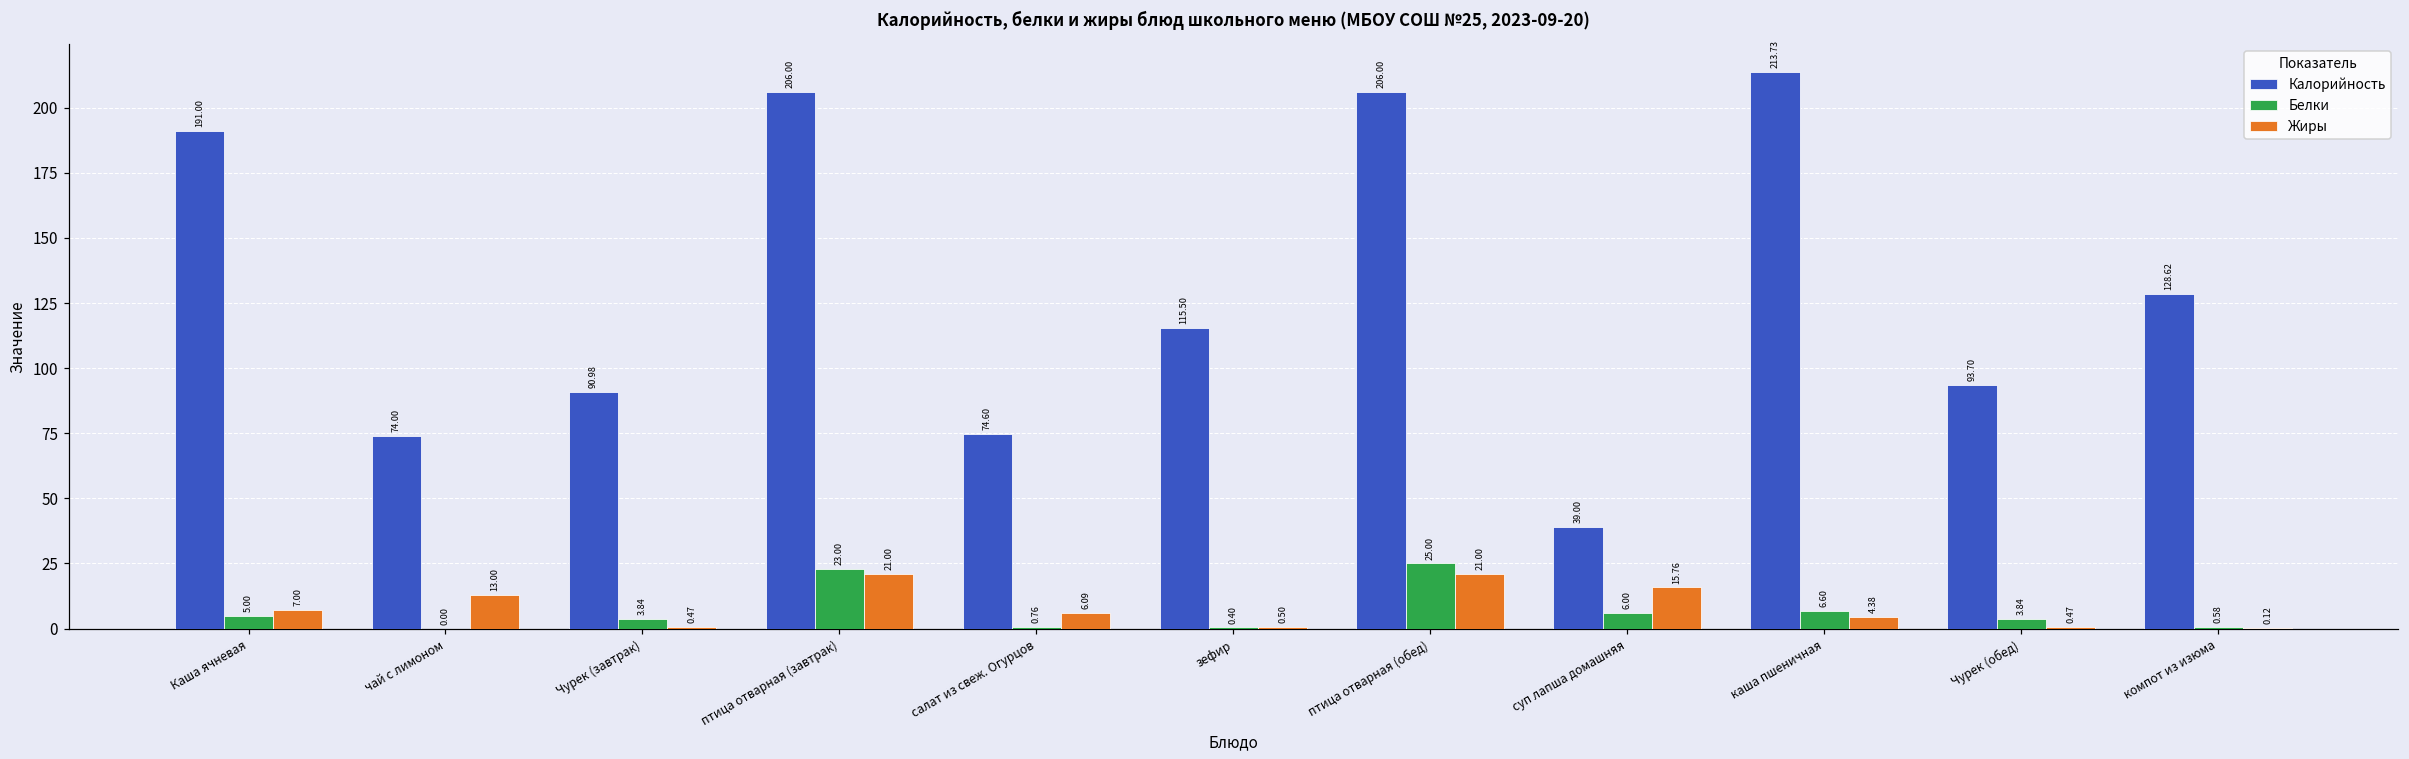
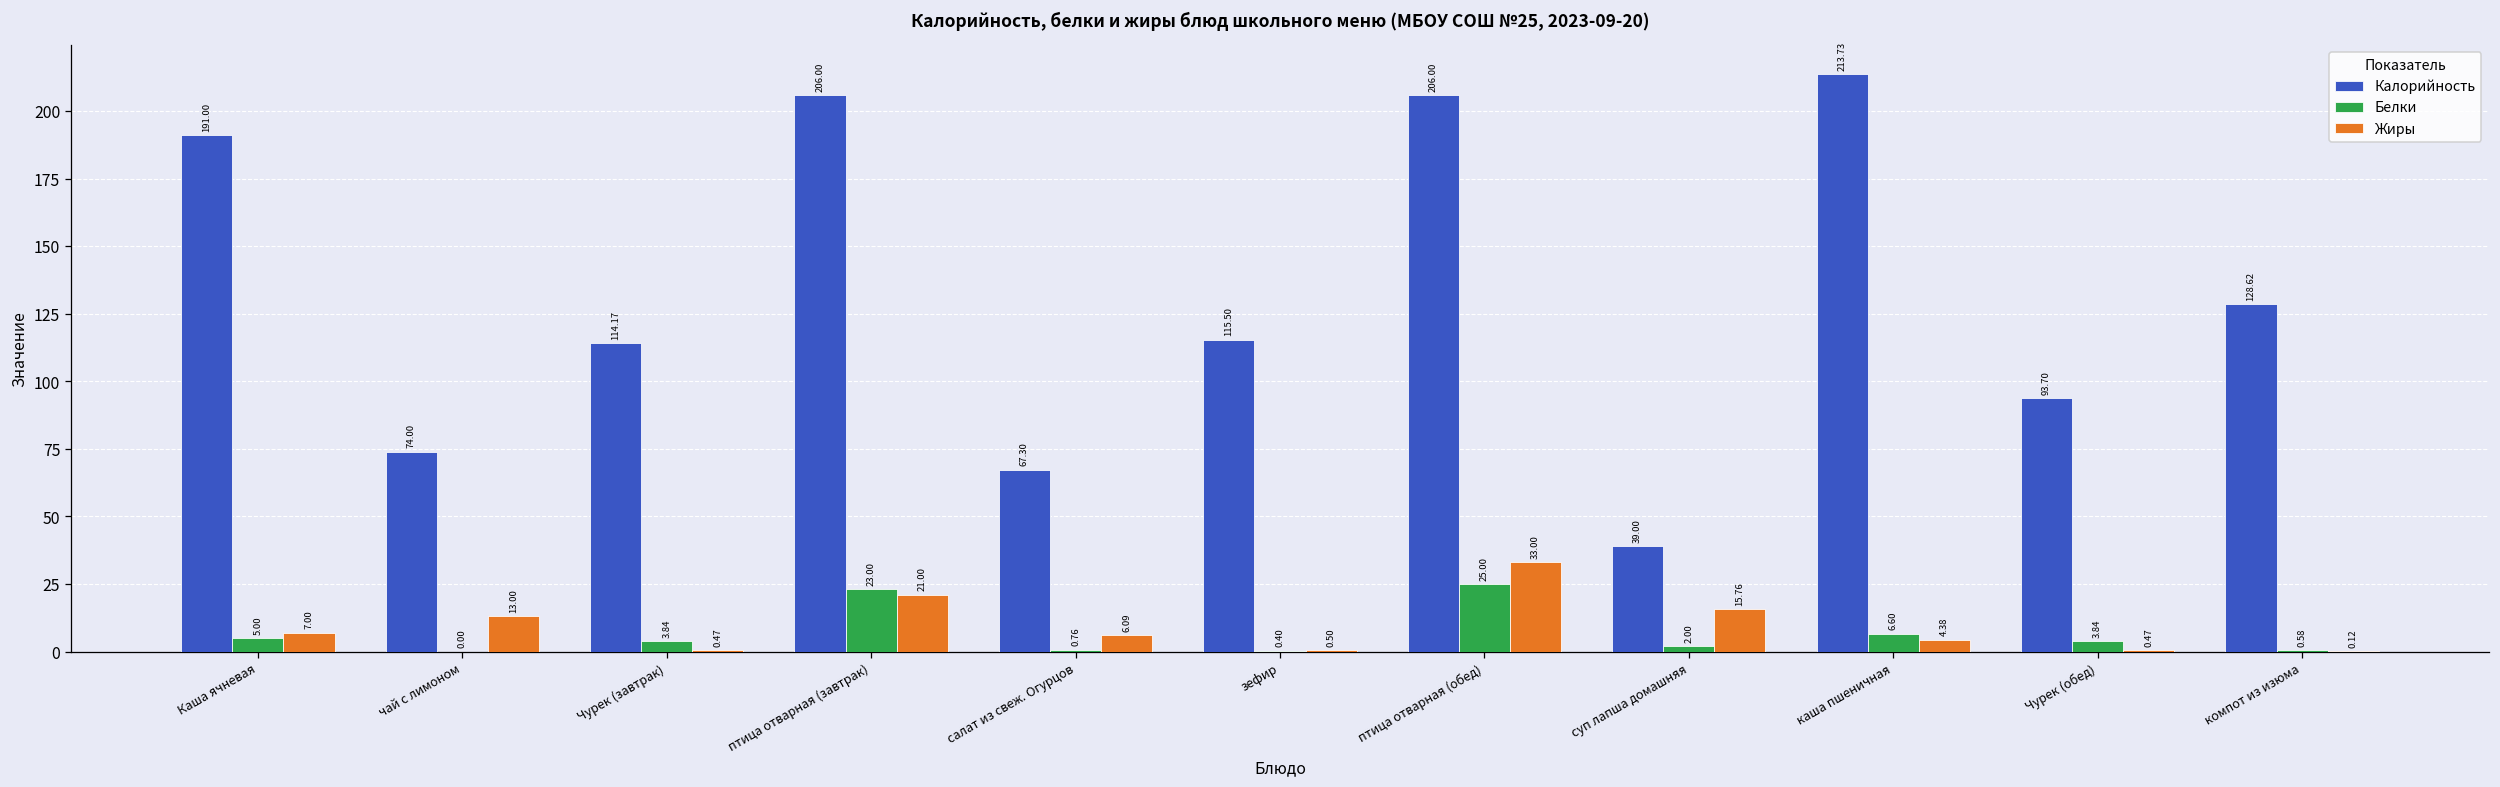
  {
    "Калорийность": {
      "Каша ячневая": 191.00,
      "чай с лимоном": 74.00,
-     "Чурек (завтрак)": 90.98,
+     "Чурек (завтрак)": 114.17,
      "птица отварная (завтрак)": 206.00,
-     "салат из свеж. Огурцов": 74.60,
+     "салат из свеж. Огурцов": 67.30,
      "зефир": 115.50,
      "птица отварная (обед)": 206.00,
      "суп лапша домашняя": 39.00,
      "каша пшеничная": 213.73,
      "Чурек (обед)": 93.70,
      "компот из изюма": 128.62
    },
    "Белки": {
      "Каша ячневая": 5.00,
      "чай с лимоном": 0.00,
      "Чурек (завтрак)": 3.84,
      "птица отварная (завтрак)": 23.00,
      "салат из свеж. Огурцов": 0.76,
      "зефир": 0.40,
      "птица отварная (обед)": 25.00,
-     "суп лапша домашняя": 6.00,
+     "суп лапша домашняя": 2.00,
      "каша пшеничная": 6.60,
      "Чурек (обед)": 3.84,
      "компот из изюма": 0.58
    },
    "Жиры": {
      "Каша ячневая": 7.00,
      "чай с лимоном": 13.00,
      "Чурек (завтрак)": 0.47,
      "птица отварная (завтрак)": 21.00,
      "салат из свеж. Огурцов": 6.09,
      "зефир": 0.50,
-     "птица отварная (обед)": 21.00,
+     "птица отварная (обед)": 33.00,
      "суп лапша домашняя": 15.76,
      "каша пшеничная": 4.38,
      "Чурек (обед)": 0.47,
      "компот из изюма": 0.12
    }
  }
